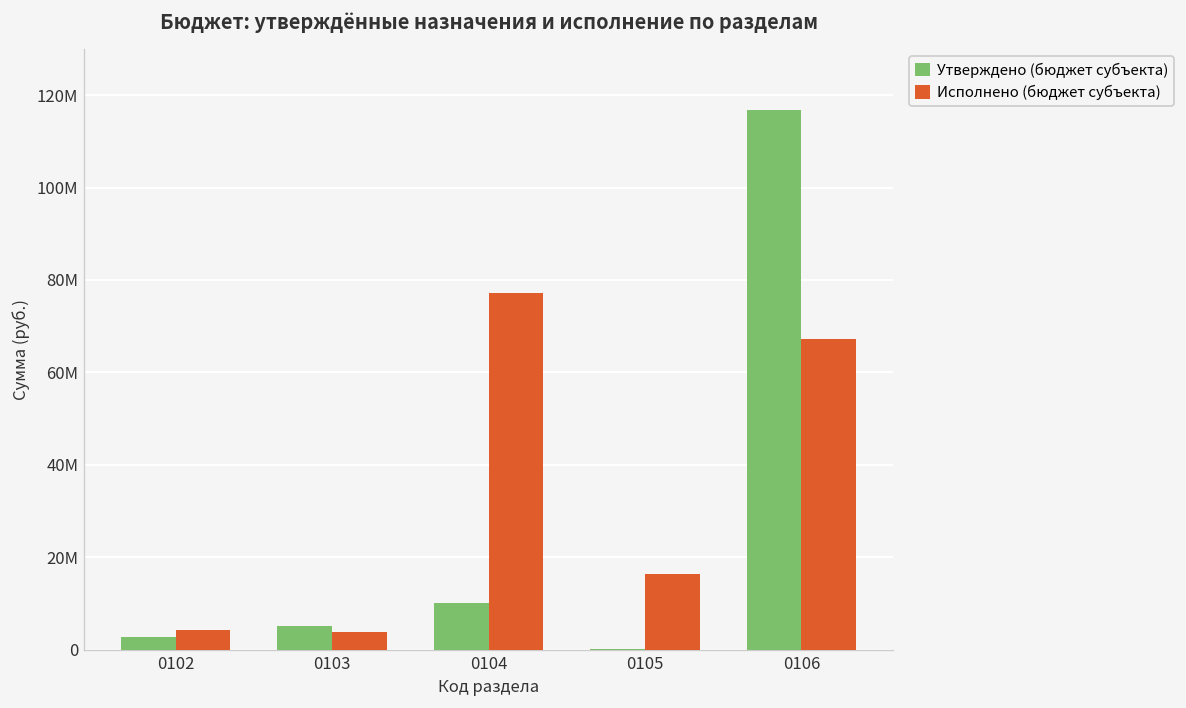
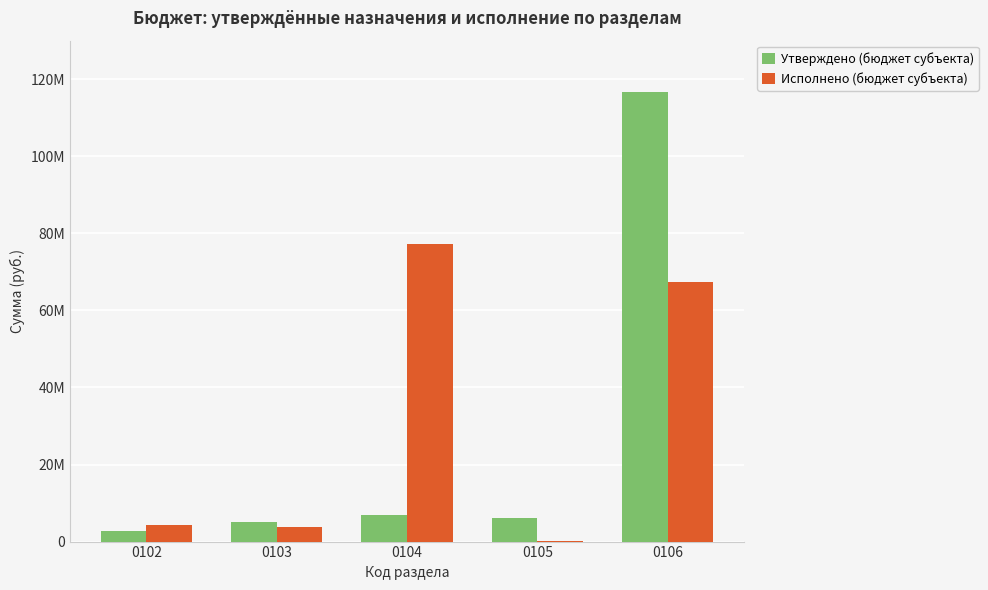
  {
    "Утверждено (бюджет субъекта)": {
      "0102": 3000000,
      "0103": 5000000,
-     "0104": 10000000,
-     "0105": 0,
+     "0104": 7000000,
+     "0105": 6000000,
      "0106": 117000000
    },
    "Исполнено (бюджет субъекта)": {
      "0102": 4000000,
      "0103": 4000000,
      "0104": 77000000,
-     "0105": 16000000,
+     "0105": 0,
      "0106": 67000000
    }
  }
